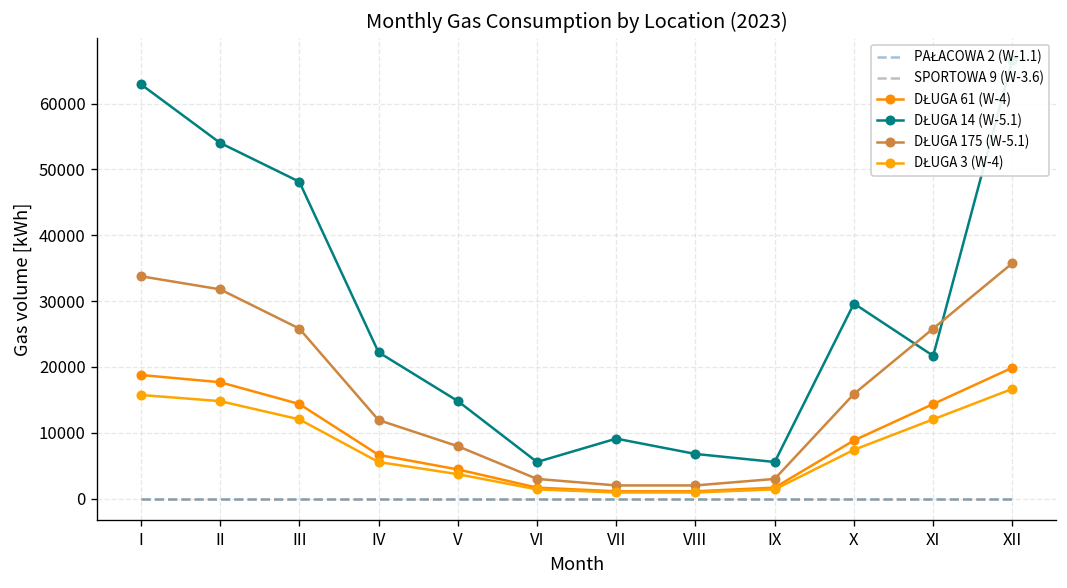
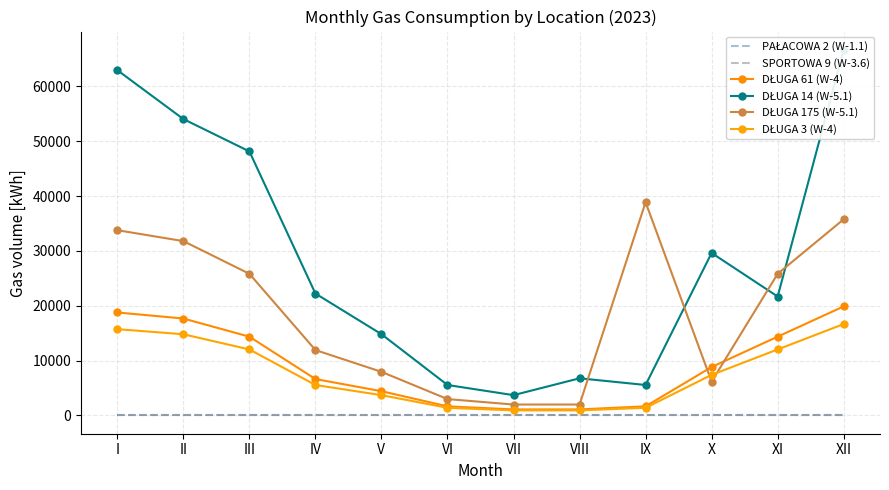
  {
    "SPORTOWA 9 (W-3.6)": {
      "I": 0,
      "II": 0,
      "III": 0,
      "IV": 0,
      "V": 0,
      "VI": 0,
      "VII": 0,
      "VIII": 0,
      "IX": 0,
      "X": 0,
      "XI": 0,
      "XII": 0
    },
    "DŁUGA 14 (W-5.1)": {
      "I": 63000,
      "II": 54000,
      "III": 48000,
      "IV": 22000,
      "V": 15000,
      "VI": 6000,
-     "VII": 9000,
+     "VII": 4000,
      "VIII": 7000,
      "IX": 6000,
      "X": 30000,
      "XI": 22000
    },
    "DŁUGA 175 (W-5.1)": {
      "I": 34000,
      "II": 32000,
      "III": 26000,
      "IV": 12000,
      "V": 8000,
      "VI": 3000,
      "VII": 2000,
      "VIII": 2000,
-     "IX": 3000,
-     "X": 16000,
+     "IX": 39000,
+     "X": 6000,
      "XI": 26000,
      "XII": 36000
    }
  }
